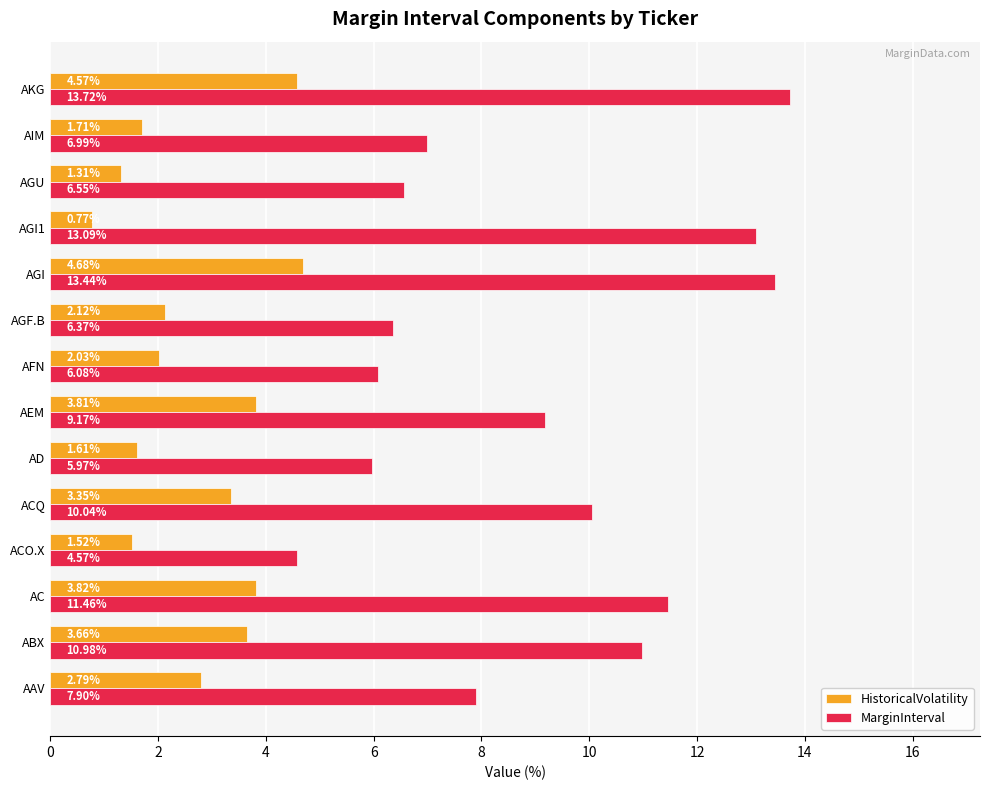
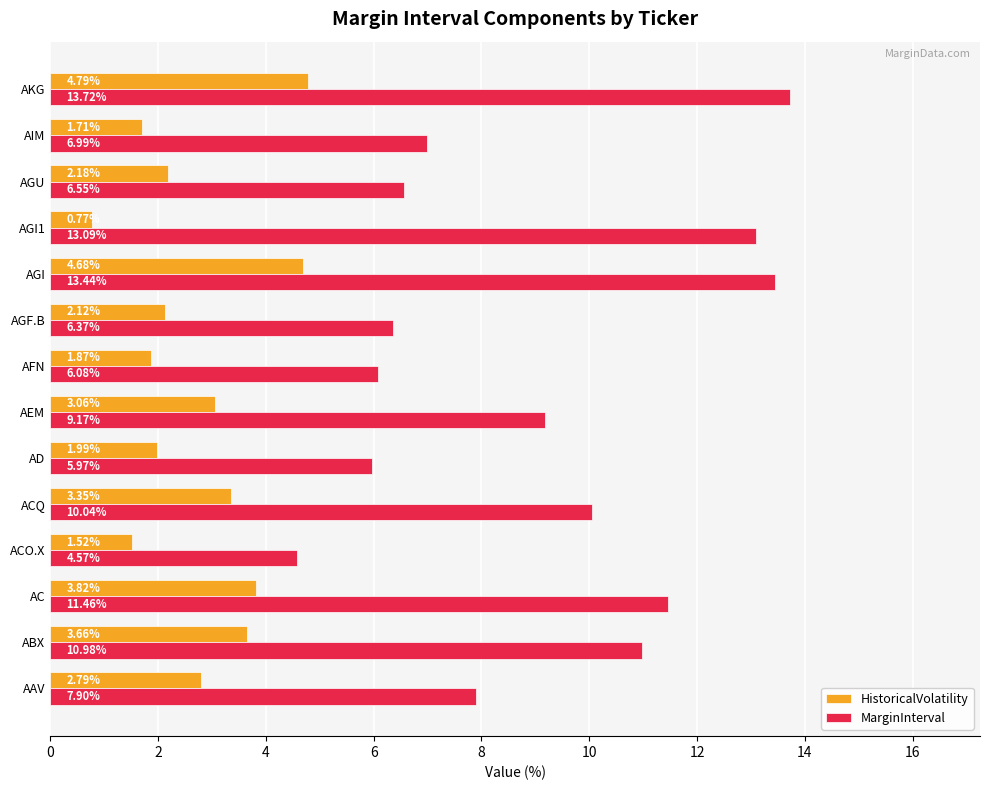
  {
    "HistoricalVolatility": {
-     "AKG": "4.57%",
+     "AKG": "4.79%",
      "AIM": "1.71%",
-     "AGU": "1.31%",
+     "AGU": "2.18%",
      "AGI1": "0.77%",
      "AGI": "4.68%",
      "AGF.B": "2.12%",
-     "AFN": "2.03%",
-     "AEM": "3.81%",
-     "AD": "1.61%",
+     "AFN": "1.87%",
+     "AEM": "3.06%",
+     "AD": "1.99%",
      "ACQ": "3.35%",
      "ACO.X": "1.52%",
      "AC": "3.82%",
      "ABX": "3.66%",
      "AAV": "2.79%"
    },
    "MarginInterval": {
      "AKG": "13.72%",
      "AIM": "6.99%",
      "AGU": "6.55%",
      "AGI1": "13.09%",
      "AGI": "13.44%",
      "AGF.B": "6.37%",
      "AFN": "6.08%",
      "AEM": "9.17%",
      "AD": "5.97%",
      "ACQ": "10.04%",
      "ACO.X": "4.57%",
      "AC": "11.46%",
      "ABX": "10.98%",
      "AAV": "7.90%"
    }
  }
